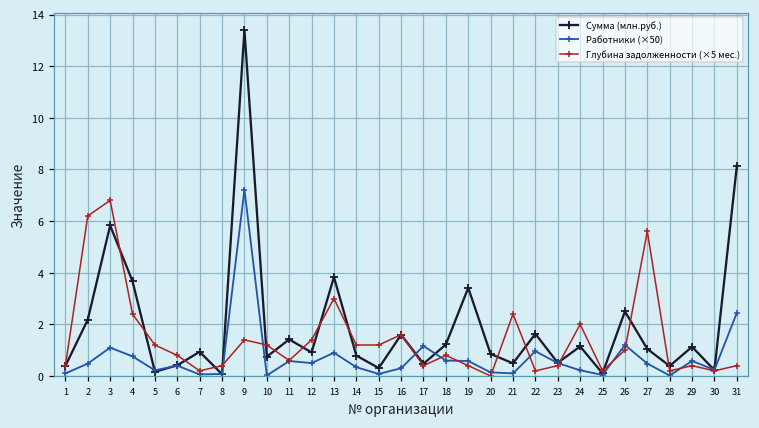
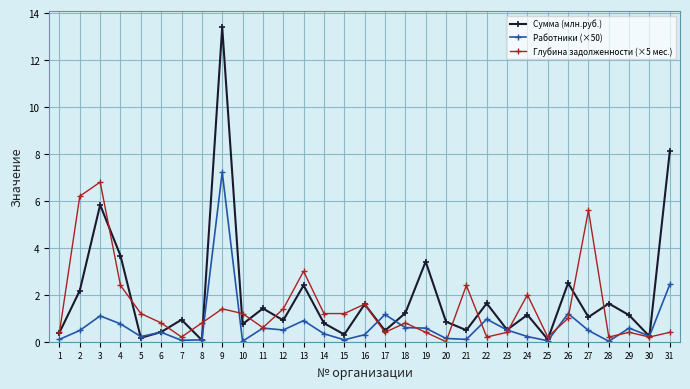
  {
    "Сумма (млн.руб.)": {
      "2": 2.2,
      "3": 5.8,
      "4": 3.7,
      "7": 0.9,
      "9": 13.4,
      "10": 0.7,
      "11": 1.4,
      "12": 0.9,
-     "13": 3.8,
+     "13": 2.4,
      "14": 0.8,
      "15": 0.3,
      "18": 1.2,
      "19": 3.4,
      "20": 0.9,
      "21": 0.5,
      "22": 1.6,
      "24": 1.1,
      "26": 2.5,
      "27": 1.0,
-     "28": 0.4,
+     "28": 1.6,
      "29": 1.1,
      "31": 8.1
    },
    "Работники (×50)": {
      "1": 0.1,
      "2": 0.5,
      "3": 1.1,
      "4": 0.8,
      "7": 0.1,
      "9": 7.2,
      "10": 0.0,
      "12": 0.5,
      "13": 0.9,
      "14": 0.3,
      "15": 0.1,
      "16": 0.3,
      "17": 1.2,
      "18": 0.6,
      "19": 0.6,
      "20": 0.1,
      "21": 0.1,
      "22": 1.0,
      "24": 0.2,
      "26": 1.2,
      "27": 0.5,
      "28": 0.0,
      "29": 0.6,
      "31": 2.4
    },
    "Глубина задолженности (×5 мес.)": {
      "2": 6.2,
      "3": 6.8,
      "4": 2.4,
      "5": 1.2,
      "6": 0.8,
      "7": 0.2,
-     "8": 0.4,
+     "8": 0.8,
      "9": 1.4,
      "10": 1.2,
      "12": 1.4,
      "13": 3.0,
      "14": 1.2,
      "15": 1.2,
      "18": 0.8,
      "19": 0.4,
      "20": 0.0,
      "21": 2.4,
      "22": 0.2,
      "24": 2.0,
      "26": 1.0,
      "27": 5.6,
      "28": 0.2,
      "29": 0.4,
      "31": 0.4
    }
  }
